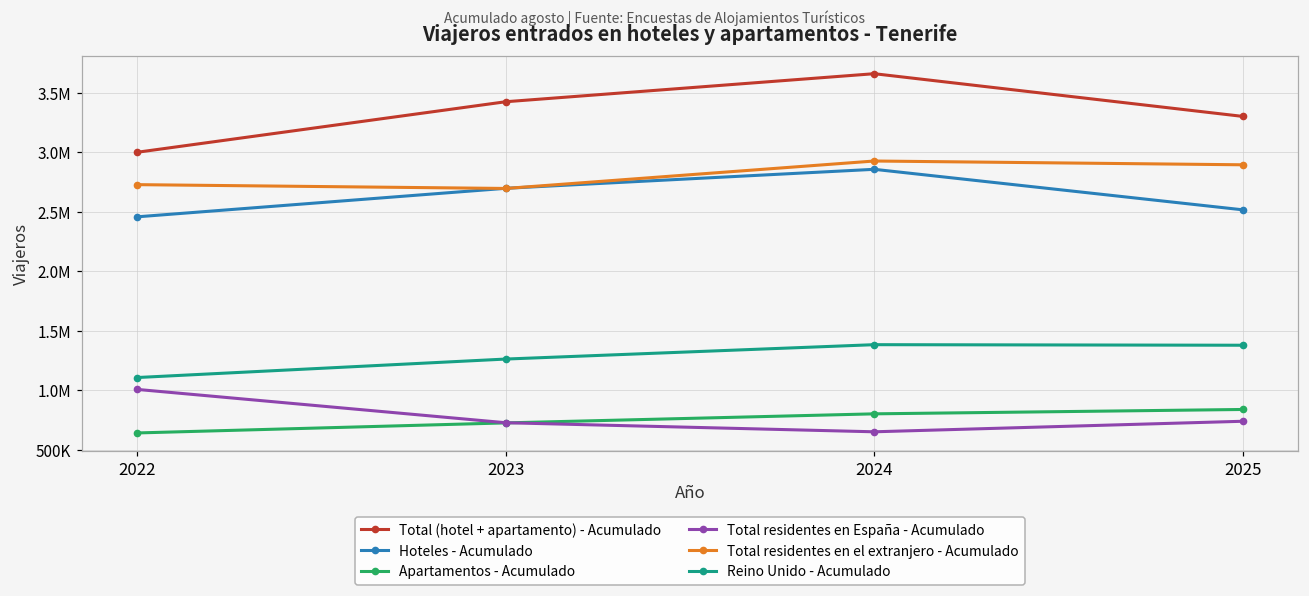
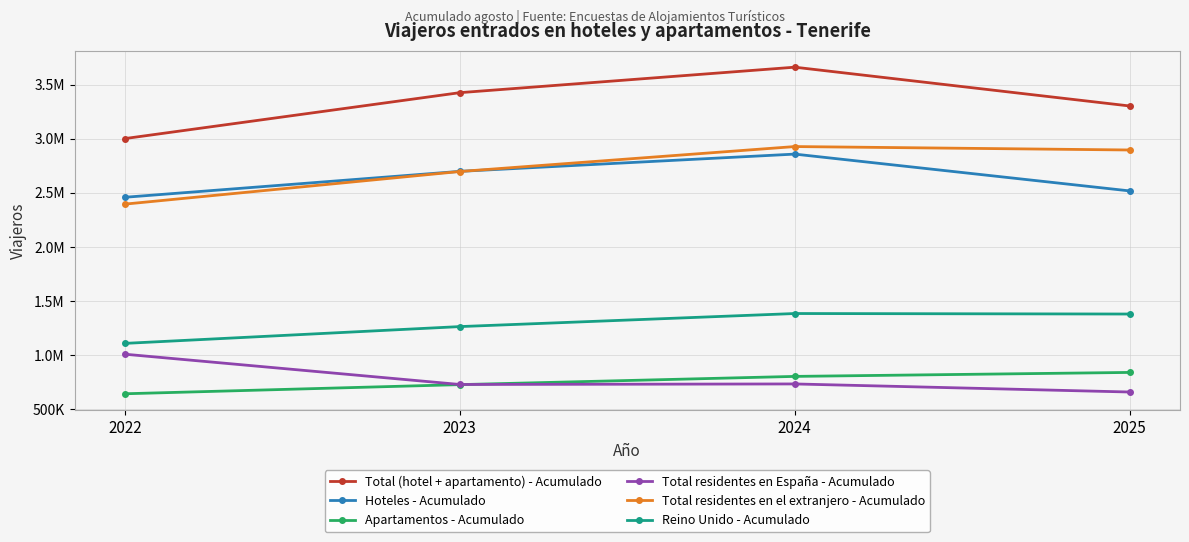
  {
    "Total (hotel + apartamento) - Acumulado": {
      "2022": 3000000,
      "2023": 3430000,
      "2024": 3660000,
      "2025": 3300000
    },
    "Hoteles - Acumulado": {
      "2022": 2460000,
      "2024": 2860000,
      "2025": 2520000
    },
    "Total residentes en España - Acumulado": {
      "2022": 1010000,
-     "2024": 650000,
-     "2025": 740000
+     "2024": 730000,
+     "2025": 660000
    },
    "Total residentes en el extranjero - Acumulado": {
-     "2022": 2730000,
+     "2022": 2400000,
      "2024": 2930000,
      "2025": 2900000
    }
  }
